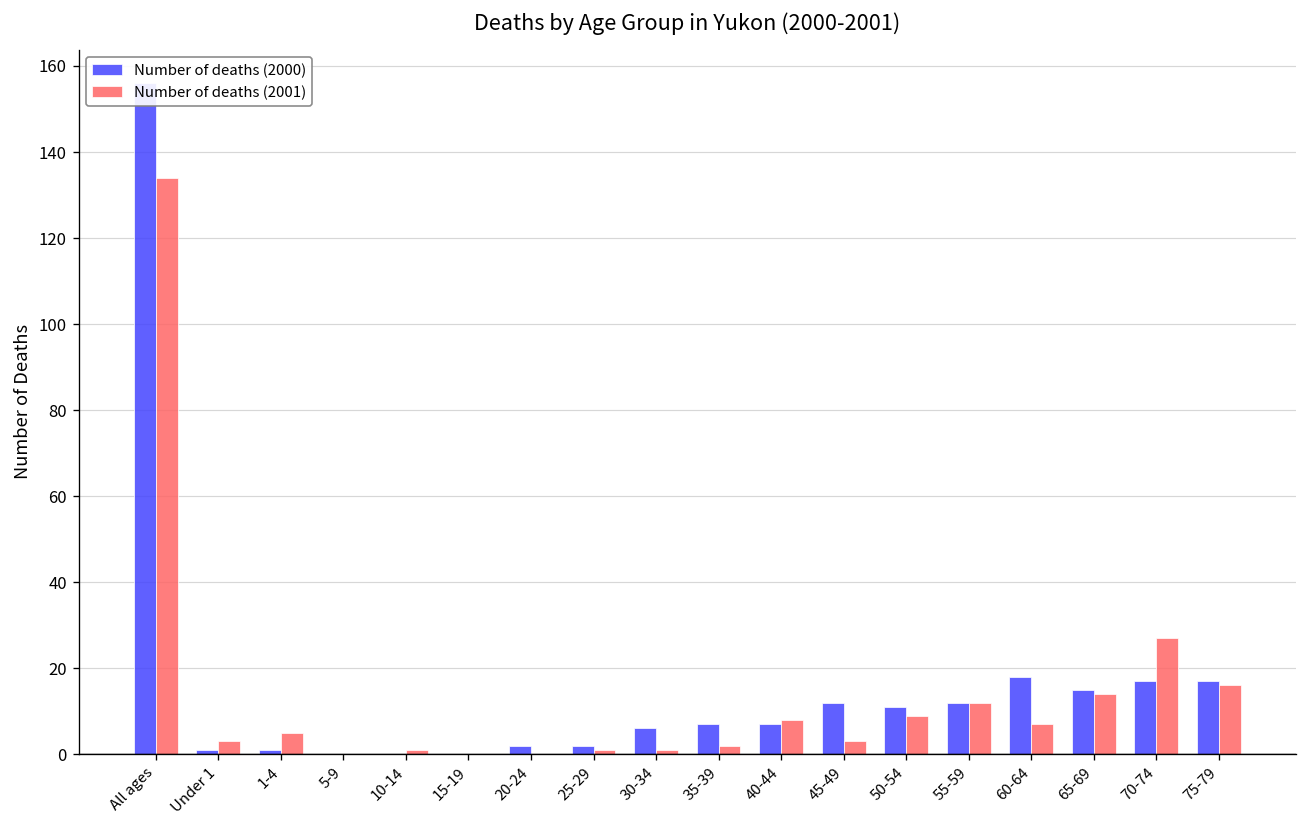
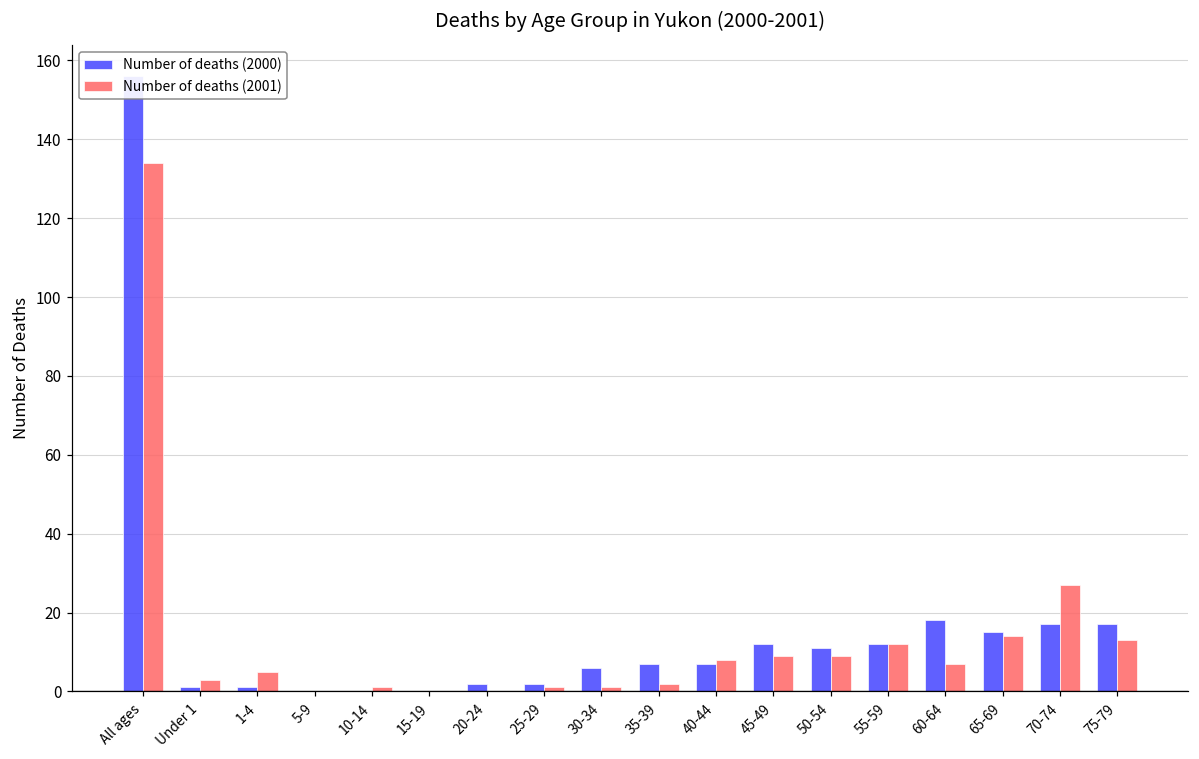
  {
    "Number of deaths (2000)": {
      "Under 1": 1,
      "1-4": 1,
      "5-9": 0,
      "10-14": 0,
      "15-19": 0,
      "20-24": 2,
      "25-29": 2,
      "30-34": 6,
      "35-39": 7,
      "40-44": 7,
      "45-49": 12,
      "50-54": 11,
      "55-59": 12,
      "60-64": 18,
      "65-69": 15,
      "70-74": 17,
      "75-79": 17
    },
    "Number of deaths (2001)": {
      "All ages": 134,
      "Under 1": 3,
      "1-4": 5,
      "5-9": 0,
      "10-14": 1,
      "15-19": 0,
      "20-24": 0,
      "25-29": 1,
      "30-34": 1,
      "35-39": 2,
      "40-44": 8,
-     "45-49": 3,
+     "45-49": 9,
      "50-54": 9,
      "55-59": 12,
      "60-64": 7,
      "65-69": 14,
      "70-74": 27,
-     "75-79": 16
+     "75-79": 13
    }
  }
